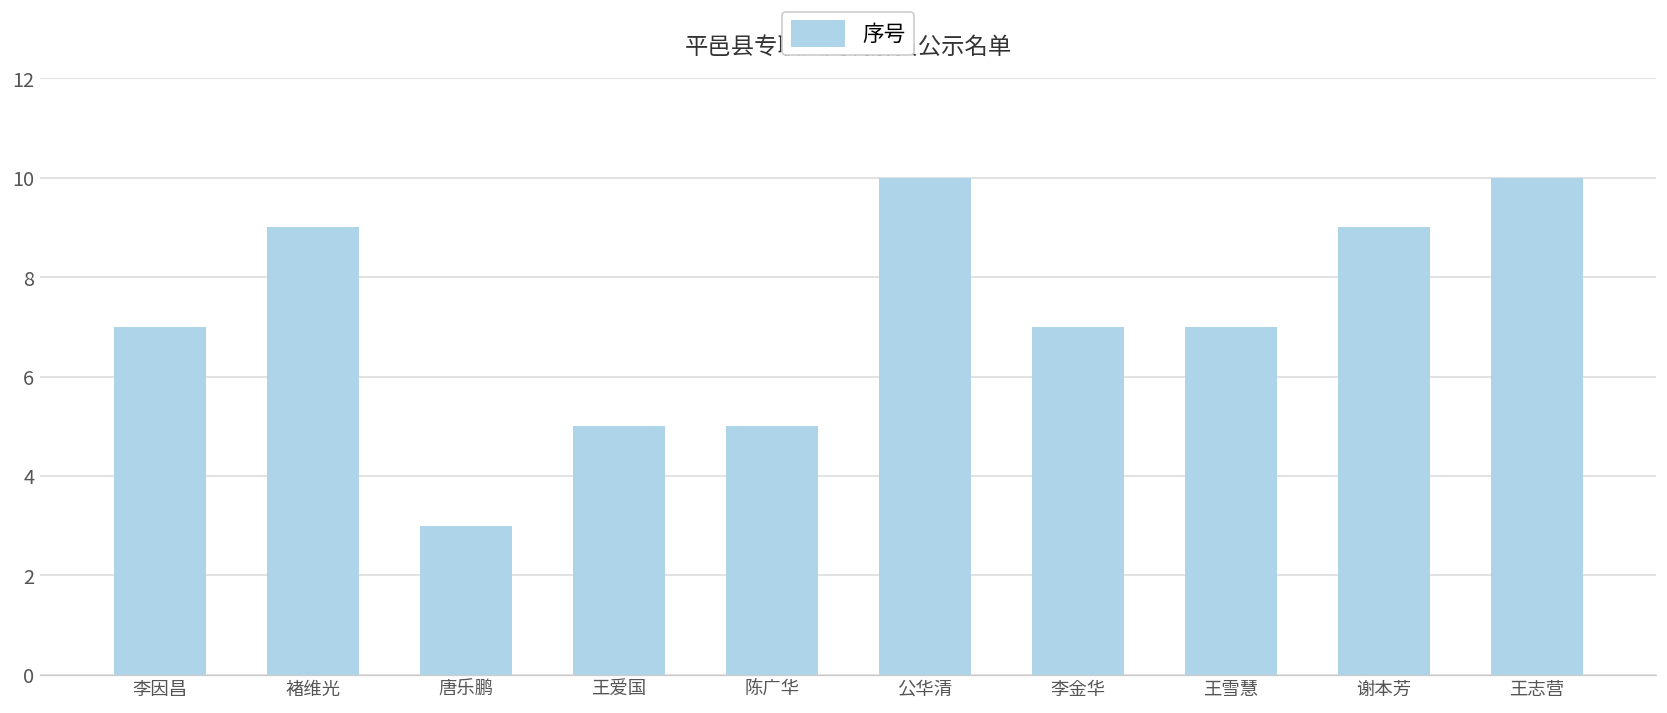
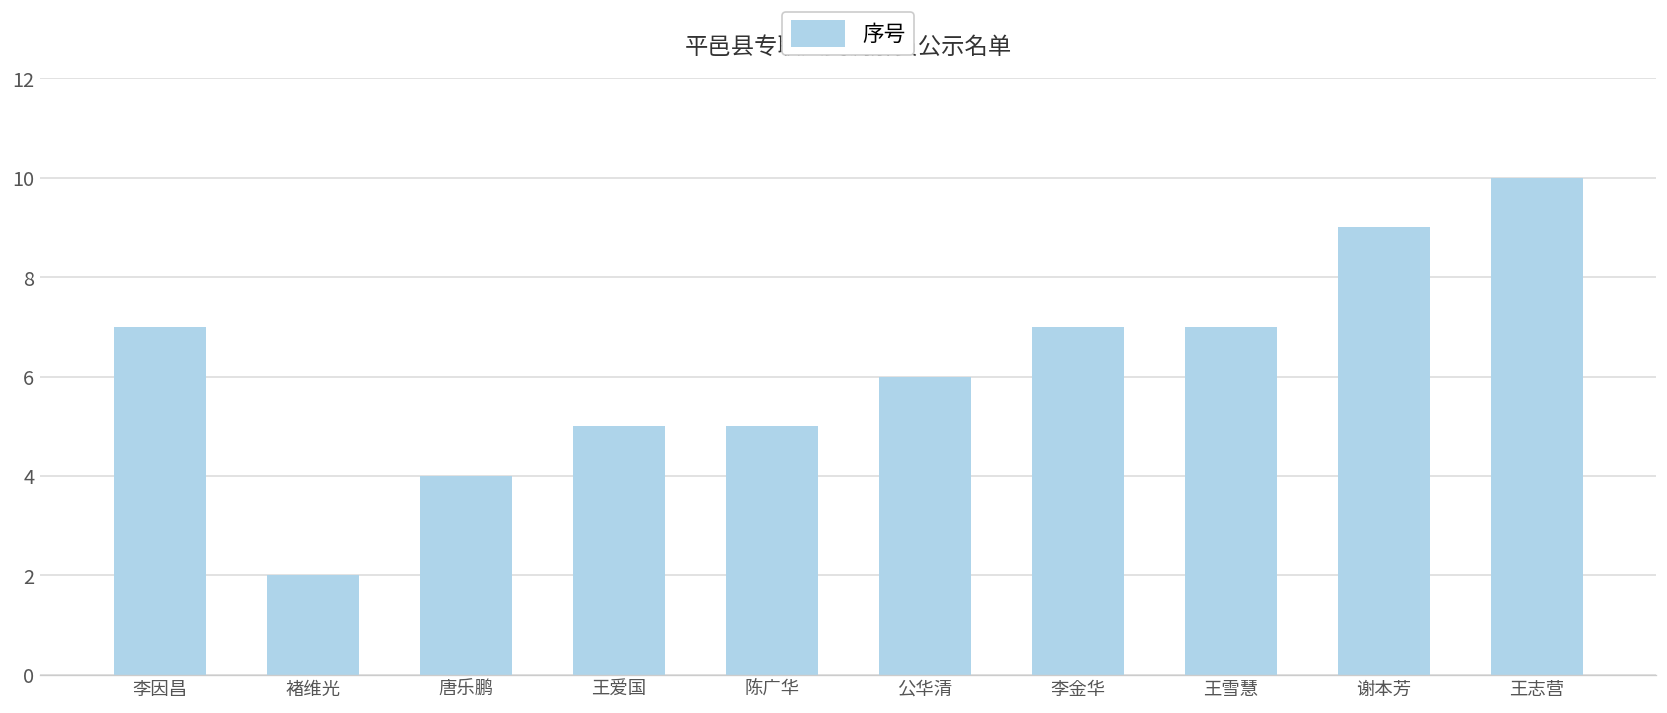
  {
    "李因昌": 7,
-   "褚维光": 9,
-   "唐乐鹏": 3,
+   "褚维光": 2,
+   "唐乐鹏": 4,
    "王爱国": 5,
    "陈广华": 5,
-   "公华清": 10,
+   "公华清": 6,
    "李金华": 7,
    "王雪慧": 7,
    "谢本芳": 9,
    "王志营": 10
  }
